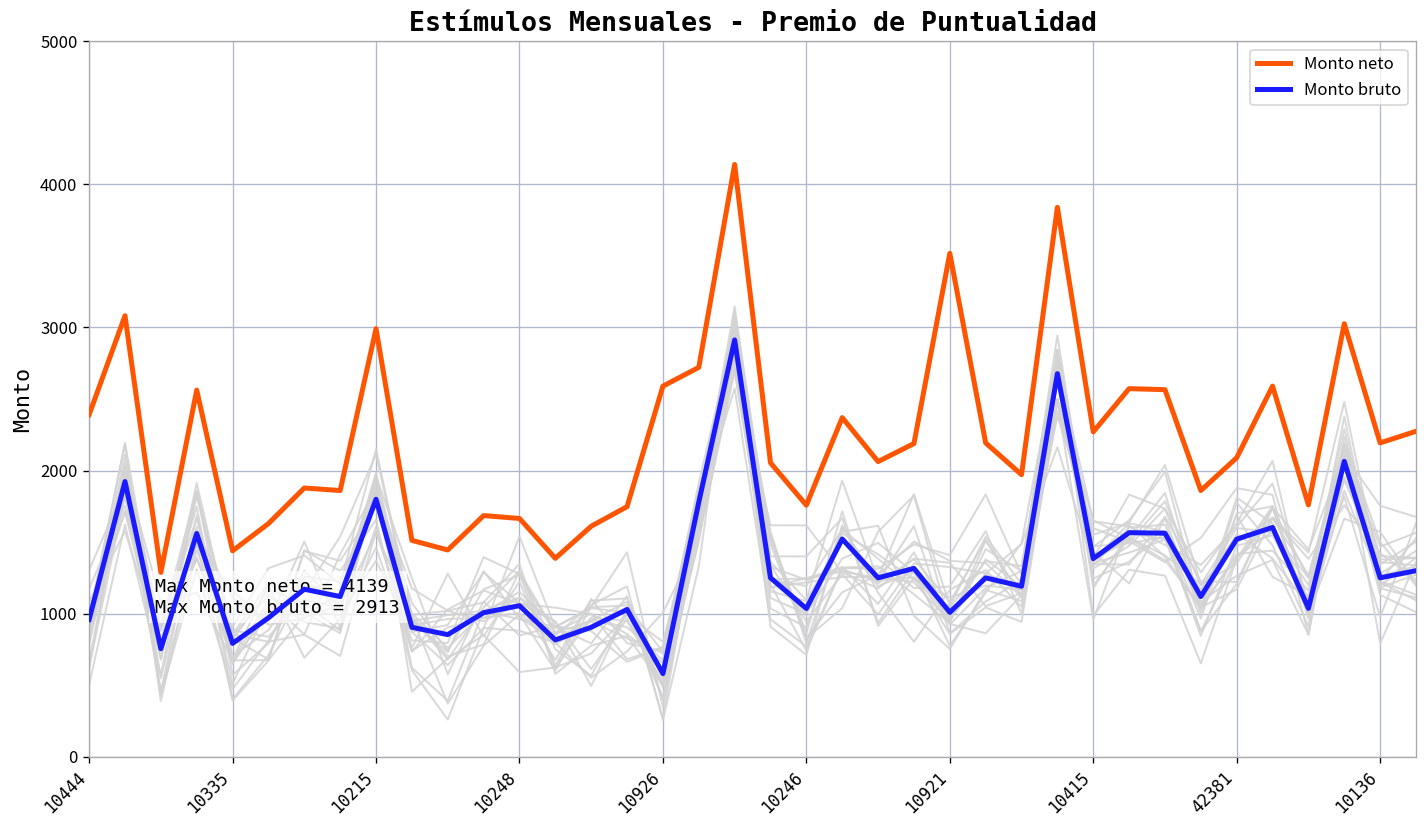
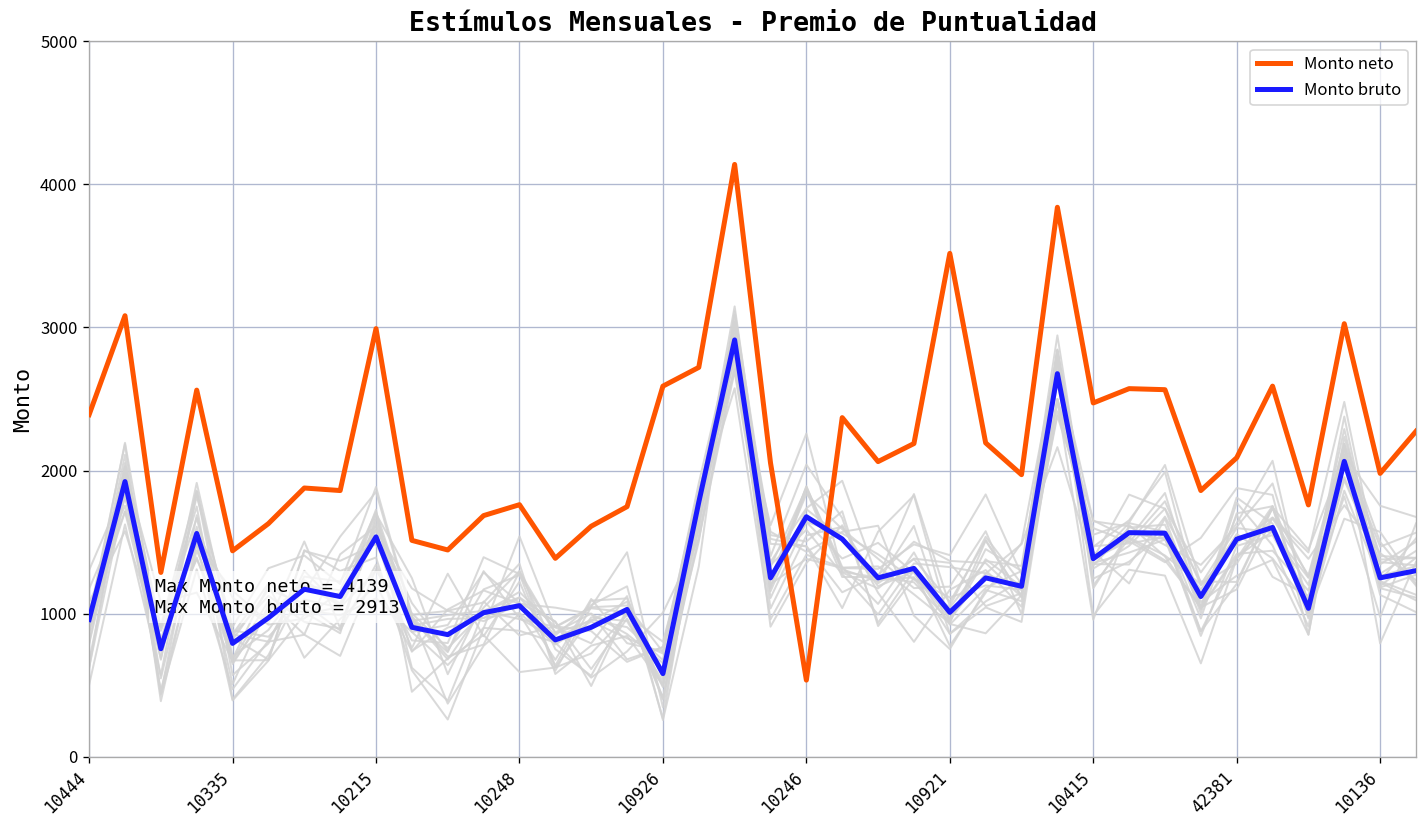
  {
    "Monto neto": {
      "10444": 2390,
      "10335": 1440,
      "10215": 2990,
-     "10248": 1670,
+     "10248": 1760,
      "10926": 2590,
-     "10246": 1760,
+     "10246": 540,
      "10921": 3520,
-     "10415": 2270,
+     "10415": 2470,
      "42381": 2090,
-     "10136": 2190
+     "10136": 1980
    },
    "Monto bruto": {
      "10335": 790,
-     "10215": 1800,
+     "10215": 1540,
      "10926": 580,
-     "10246": 1040,
+     "10246": 1680,
      "10921": 1010,
      "42381": 1520
    }
  }
